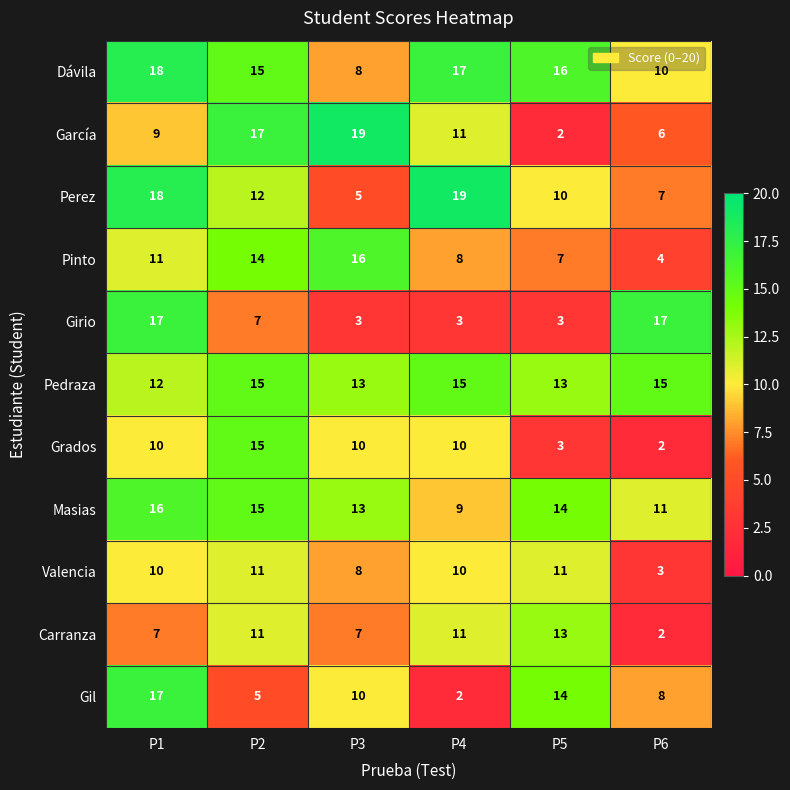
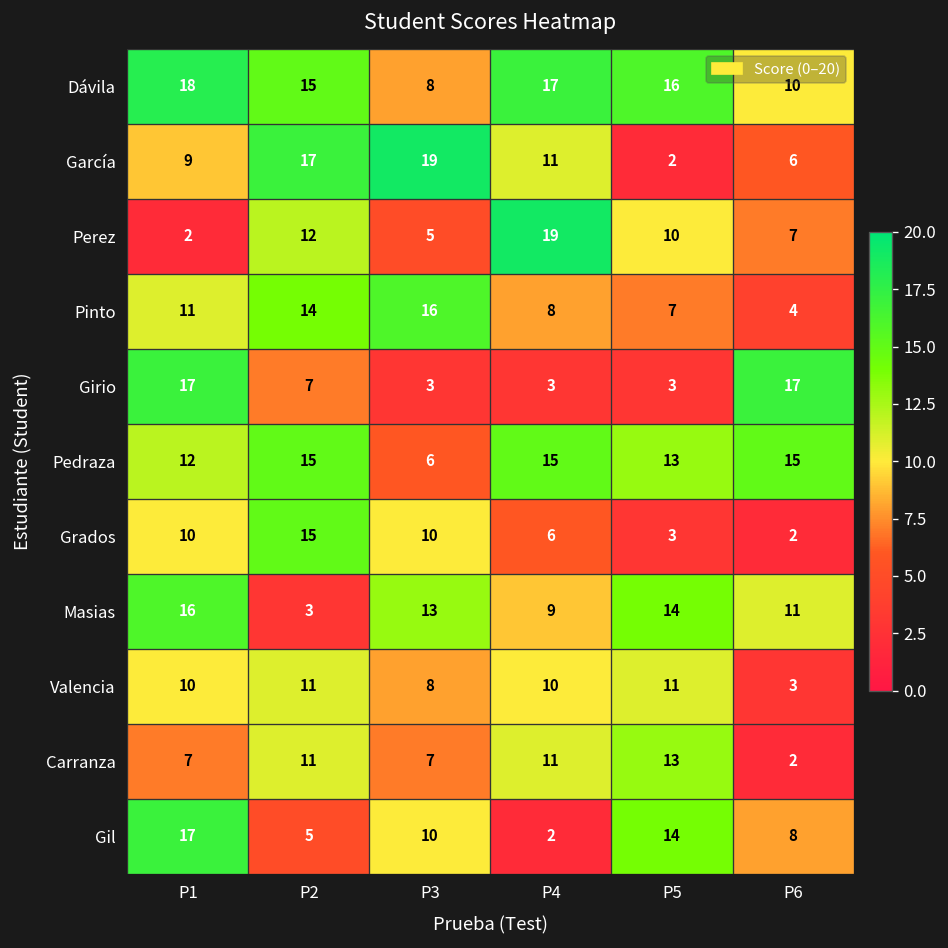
  {
    "Dávila": {
      "P1": 18,
      "P2": 15,
      "P3": 8,
      "P4": 17,
      "P5": 16
    },
    "García": {
      "P1": 9,
      "P2": 17,
      "P3": 19,
      "P4": 11,
      "P5": 2,
      "P6": 6
    },
    "Perez": {
-     "P1": 18,
+     "P1": 2,
      "P2": 12,
      "P3": 5,
      "P4": 19,
      "P5": 10,
      "P6": 7
    },
    "Pinto": {
      "P1": 11,
      "P2": 14,
      "P3": 16,
      "P4": 8,
      "P5": 7,
      "P6": 4
    },
    "Girio": {
      "P1": 17,
      "P2": 7,
      "P3": 3,
      "P4": 3,
      "P5": 3,
      "P6": 17
    },
    "Pedraza": {
      "P1": 12,
      "P2": 15,
-     "P3": 13,
+     "P3": 6,
      "P4": 15,
      "P5": 13,
      "P6": 15
    },
    "Grados": {
      "P1": 10,
      "P2": 15,
      "P3": 10,
-     "P4": 10,
+     "P4": 6,
      "P5": 3,
      "P6": 2
    },
    "Masias": {
      "P1": 16,
-     "P2": 15,
+     "P2": 3,
      "P3": 13,
      "P4": 9,
      "P5": 14,
      "P6": 11
    },
    "Valencia": {
      "P1": 10,
      "P2": 11,
      "P3": 8,
      "P4": 10,
      "P5": 11,
      "P6": 3
    },
    "Carranza": {
      "P1": 7,
      "P2": 11,
      "P3": 7,
      "P4": 11,
      "P5": 13,
      "P6": 2
    },
    "Gil": {
      "P1": 17,
      "P2": 5,
      "P3": 10,
      "P4": 2,
      "P5": 14,
      "P6": 8
    }
  }
